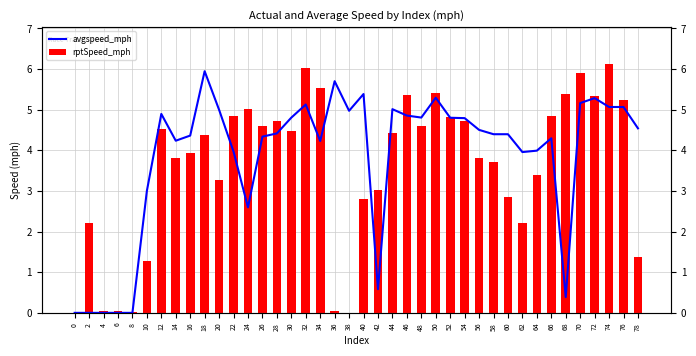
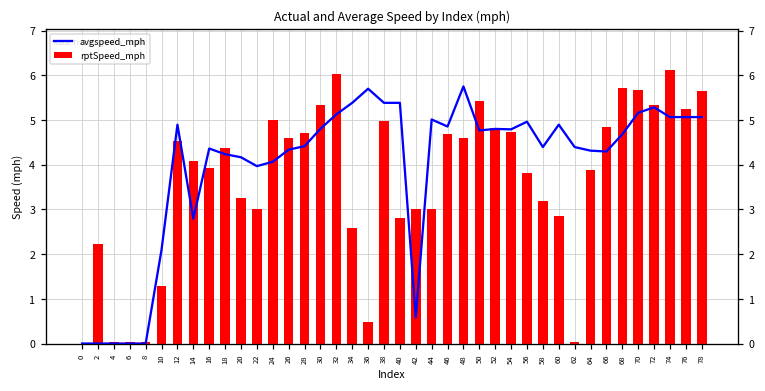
  {
    "avgspeed_mph": {
      "0": 0.0,
      "2": 0.0,
      "4": 0.0,
      "6": 0.0,
      "8": 0.0,
-     "10": 3.0,
+     "10": 2.1,
      "12": 4.9,
-     "14": 4.2,
+     "14": 2.8,
      "16": 4.4,
-     "18": 5.9,
-     "20": 5.0,
+     "18": 4.2,
+     "20": 4.2,
      "22": 4.0,
-     "24": 2.6,
+     "24": 4.1,
      "26": 4.3,
      "28": 4.4,
      "30": 4.8,
      "32": 5.1,
-     "34": 4.2,
+     "34": 5.4,
      "36": 5.7,
-     "38": 5.0,
+     "38": 5.4,
      "40": 5.4,
      "42": 0.6,
      "44": 5.0,
      "46": 4.9,
-     "48": 4.8,
-     "50": 5.3,
+     "48": 5.8,
+     "50": 4.8,
      "52": 4.8,
      "54": 4.8,
-     "56": 4.5,
+     "56": 5.0,
      "58": 4.4,
-     "60": 4.4,
-     "62": 4.0,
-     "64": 4.0,
+     "60": 4.9,
+     "62": 4.4,
+     "64": 4.3,
      "66": 4.3,
-     "68": 0.4,
+     "68": 4.7,
      "70": 5.2,
      "72": 5.3,
      "74": 5.1,
      "76": 5.1,
-     "78": 4.5
+     "78": 5.1
    },
    "rptSpeed_mph": {
      "0": 0.0,
      "2": 2.2,
      "10": 1.3,
      "12": 4.5,
-     "14": 3.8,
+     "14": 4.1,
      "16": 3.9,
      "18": 4.4,
      "20": 3.3,
-     "22": 4.8,
+     "22": 3.0,
      "24": 5.0,
      "26": 4.6,
      "28": 4.7,
-     "30": 4.5,
+     "30": 5.3,
      "32": 6.0,
-     "34": 5.5,
-     "36": 0.1,
-     "38": 0.0,
+     "34": 2.6,
+     "36": 0.5,
+     "38": 5.0,
      "40": 2.8,
      "42": 3.0,
-     "44": 4.4,
-     "46": 5.4,
+     "44": 3.0,
+     "46": 4.7,
      "48": 4.6,
      "50": 5.4,
      "52": 4.8,
      "54": 4.7,
      "56": 3.8,
-     "58": 3.7,
+     "58": 3.2,
      "60": 2.9,
-     "62": 2.2,
-     "64": 3.4,
+     "62": 0.0,
+     "64": 3.9,
      "66": 4.9,
-     "68": 5.4,
-     "70": 5.9,
+     "68": 5.7,
+     "70": 5.7,
      "72": 5.3,
      "74": 6.1,
      "76": 5.2,
-     "78": 1.4
+     "78": 5.7
    }
  }
